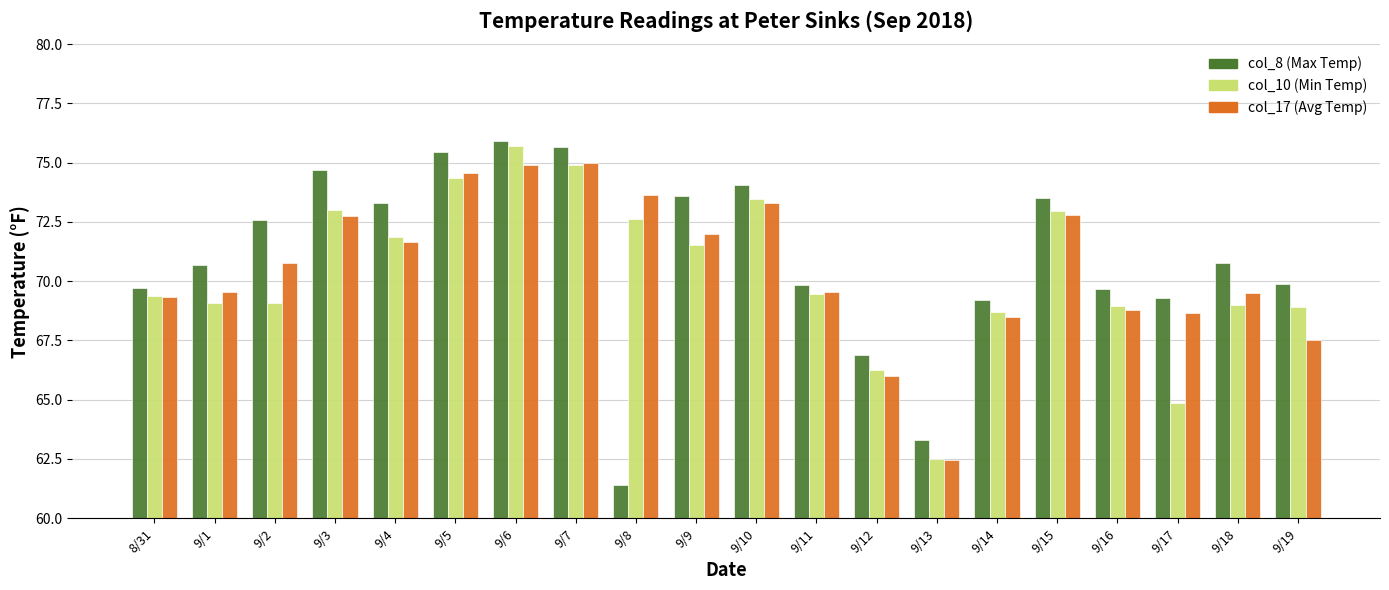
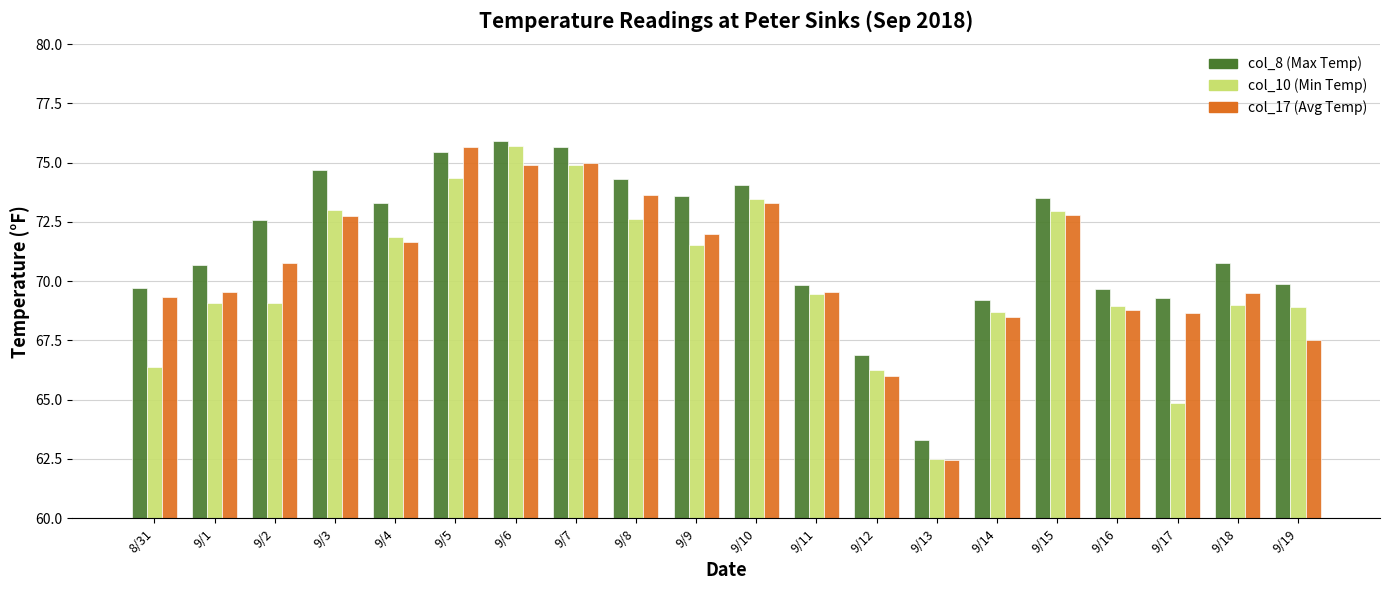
  {
    "col_8 (Max Temp)": {
      "8/31": 69.7,
      "9/1": 70.7,
      "9/2": 72.6,
      "9/3": 74.7,
      "9/4": 73.3,
      "9/5": 75.4,
      "9/6": 75.9,
      "9/7": 75.6,
-     "9/8": 61.4,
+     "9/8": 74.3,
      "9/9": 73.6,
      "9/10": 74.0,
      "9/11": 69.8,
      "9/12": 66.9,
      "9/13": 63.3,
      "9/14": 69.2,
      "9/15": 73.5,
      "9/16": 69.7,
      "9/17": 69.3,
      "9/18": 70.8,
      "9/19": 69.9
    },
    "col_10 (Min Temp)": {
-     "8/31": 69.4,
+     "8/31": 66.4,
      "9/1": 69.1,
      "9/2": 69.1,
      "9/3": 73.0,
      "9/4": 71.9,
      "9/5": 74.4,
      "9/6": 75.7,
      "9/7": 74.9,
      "9/8": 72.6,
      "9/9": 71.5,
      "9/10": 73.5,
      "9/11": 69.5,
      "9/12": 66.3,
      "9/13": 62.5,
      "9/14": 68.7,
      "9/15": 73.0,
      "9/16": 69.0,
      "9/17": 64.9,
      "9/18": 69.0,
      "9/19": 68.9
    },
    "col_17 (Avg Temp)": {
      "8/31": 69.3,
      "9/1": 69.5,
      "9/2": 70.8,
      "9/3": 72.7,
      "9/4": 71.7,
-     "9/5": 74.6,
+     "9/5": 75.7,
      "9/6": 74.9,
      "9/7": 75.0,
      "9/8": 73.6,
      "9/9": 72.0,
      "9/10": 73.3,
      "9/11": 69.5,
      "9/12": 66.0,
      "9/13": 62.5,
      "9/14": 68.5,
      "9/15": 72.8,
      "9/16": 68.8,
      "9/17": 68.6,
      "9/18": 69.5,
      "9/19": 67.5
    }
  }
